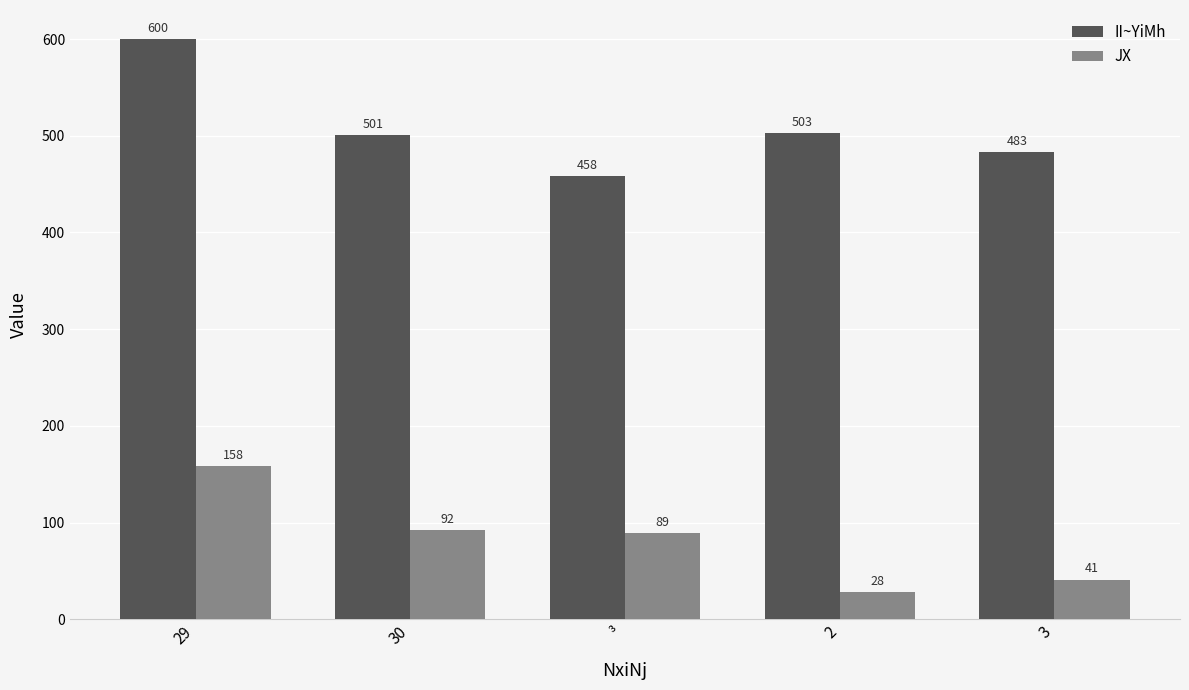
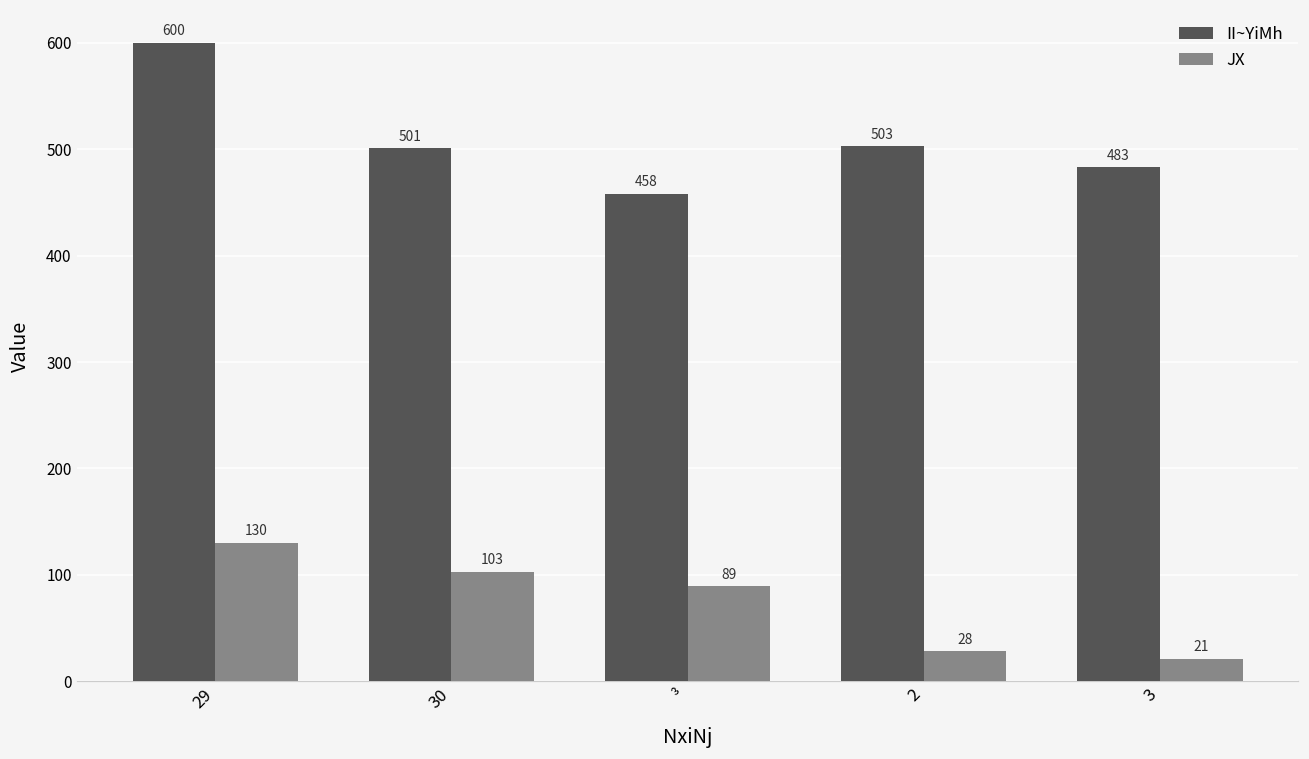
  {
    "II~YiMh": {
      "29": 600,
      "30": 501,
      "³": 458,
      "2": 503,
      "3": 483
    },
    "JX": {
-     "29": 158,
-     "30": 92,
+     "29": 130,
+     "30": 103,
      "³": 89,
      "2": 28,
-     "3": 41
+     "3": 21
    }
  }
